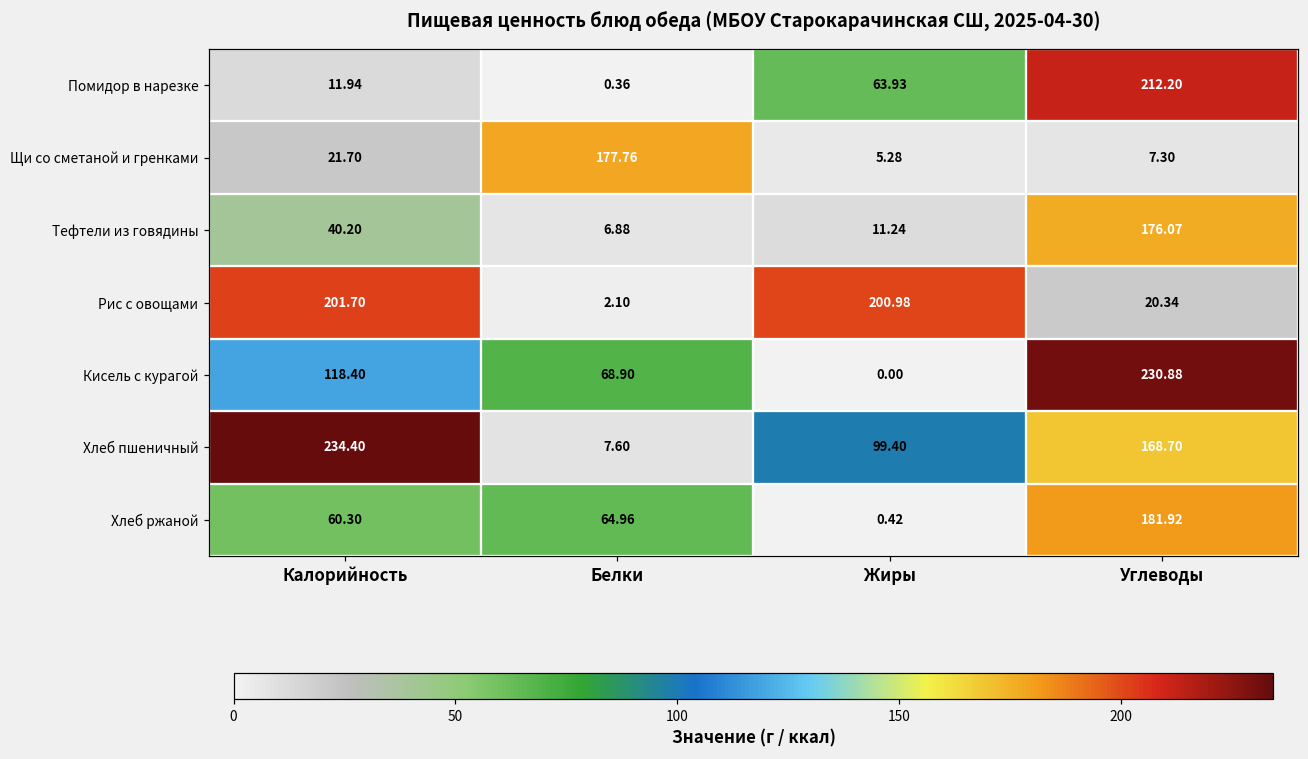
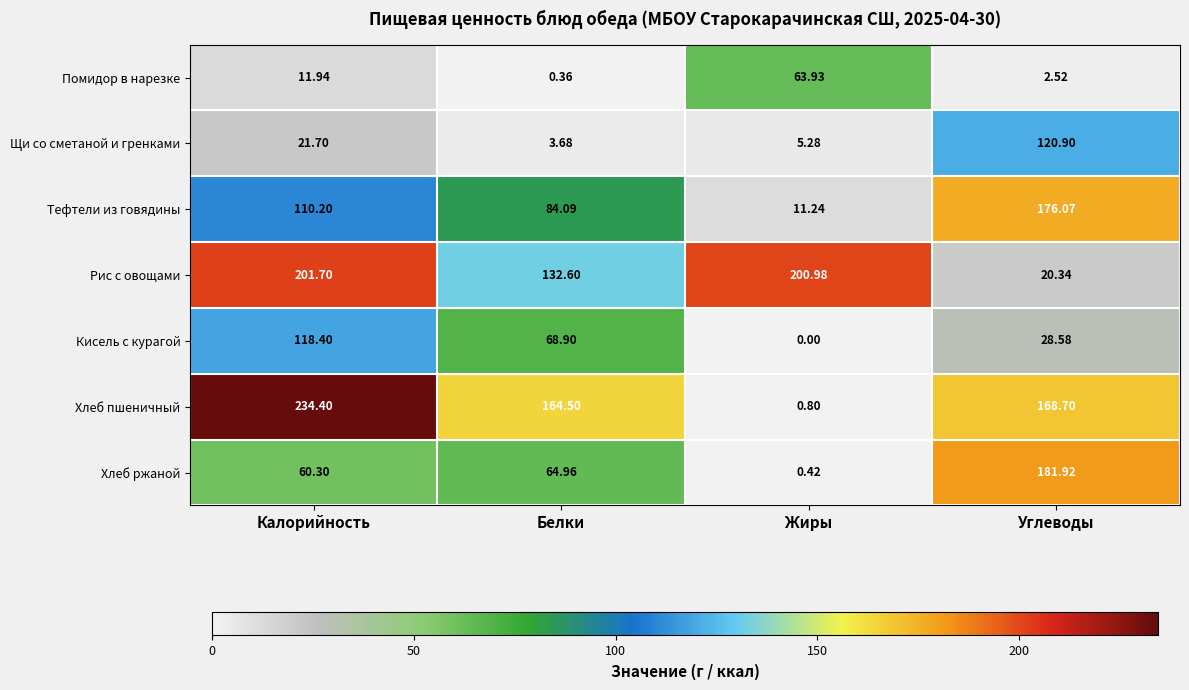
  {
    "Помидор в нарезке": {
      "Калорийность": 11.94,
      "Белки": 0.36,
      "Жиры": 63.93,
-     "Углеводы": 212.20
+     "Углеводы": 2.52
    },
    "Щи со сметаной и гренками": {
      "Калорийность": 21.70,
-     "Белки": 177.76,
+     "Белки": 3.68,
      "Жиры": 5.28,
-     "Углеводы": 7.30
+     "Углеводы": 120.90
    },
    "Тефтели из говядины": {
-     "Калорийность": 40.20,
-     "Белки": 6.88,
+     "Калорийность": 110.20,
+     "Белки": 84.09,
      "Жиры": 11.24,
      "Углеводы": 176.07
    },
    "Рис с овощами": {
      "Калорийность": 201.70,
-     "Белки": 2.10,
+     "Белки": 132.60,
      "Жиры": 200.98,
      "Углеводы": 20.34
    },
    "Кисель с курагой": {
      "Калорийность": 118.40,
      "Белки": 68.90,
      "Жиры": 0.00,
-     "Углеводы": 230.88
+     "Углеводы": 28.58
    },
    "Хлеб пшеничный": {
      "Калорийность": 234.40,
-     "Белки": 7.60,
-     "Жиры": 99.40,
+     "Белки": 164.50,
+     "Жиры": 0.80,
      "Углеводы": 168.70
    },
    "Хлеб ржаной": {
      "Калорийность": 60.30,
      "Белки": 64.96,
      "Жиры": 0.42,
      "Углеводы": 181.92
    }
  }
